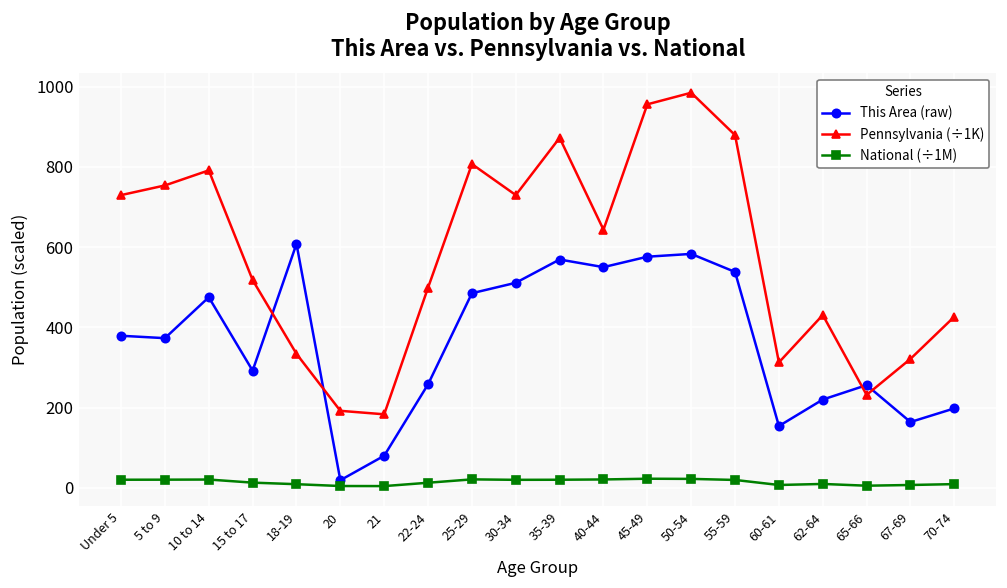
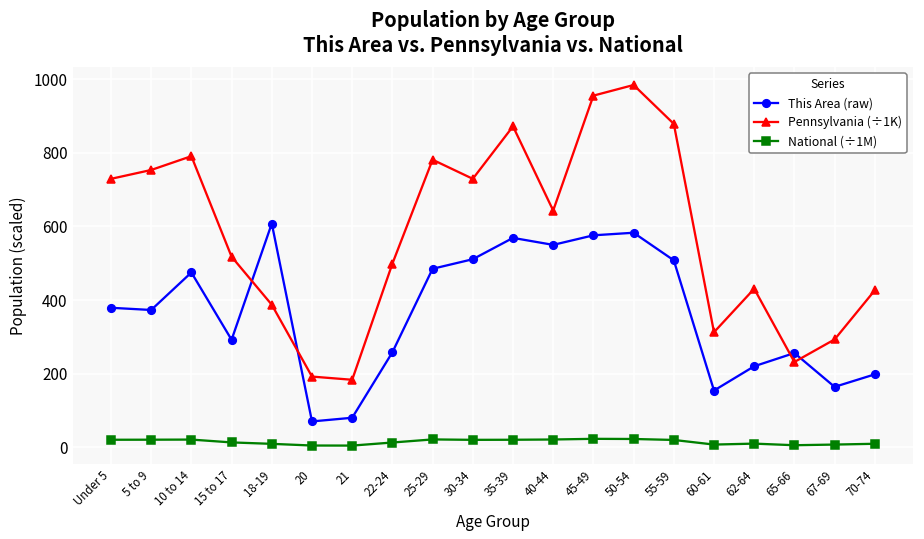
  {
    "This Area (raw)": {
      "Under 5": 380,
      "5 to 9": 370,
      "10 to 14": 480,
      "15 to 17": 290,
      "18-19": 610,
-     "20": 20,
+     "20": 70,
      "21": 80,
      "22-24": 260,
      "25-29": 490,
      "30-34": 510,
      "35-39": 570,
      "40-44": 550,
      "45-49": 580,
      "50-54": 580,
-     "55-59": 540,
+     "55-59": 510,
      "60-61": 150,
      "62-64": 220,
      "65-66": 260,
      "67-69": 160,
      "70-74": 200
    },
    "Pennsylvania (÷1K)": {
      "Under 5": 730,
      "5 to 9": 750,
      "10 to 14": 790,
      "15 to 17": 520,
-     "18-19": 330,
+     "18-19": 390,
      "20": 190,
      "21": 180,
      "22-24": 500,
-     "25-29": 810,
+     "25-29": 780,
      "30-34": 730,
      "35-39": 870,
      "40-44": 640,
      "45-49": 960,
      "50-54": 980,
      "55-59": 880,
      "60-61": 310,
      "62-64": 430,
      "65-66": 230,
-     "67-69": 320,
+     "67-69": 290,
      "70-74": 430
    },
    "National (÷1M)": {
      "Under 5": 20,
      "5 to 9": 20,
      "10 to 14": 20,
      "15 to 17": 10,
      "18-19": 10,
      "20": 0,
      "21": 0,
      "22-24": 10,
      "25-29": 20,
      "30-34": 20,
      "35-39": 20,
      "40-44": 20,
      "45-49": 20,
      "50-54": 20,
      "55-59": 20,
      "60-61": 10,
      "62-64": 10,
      "65-66": 10,
      "67-69": 10,
      "70-74": 10
    }
  }
